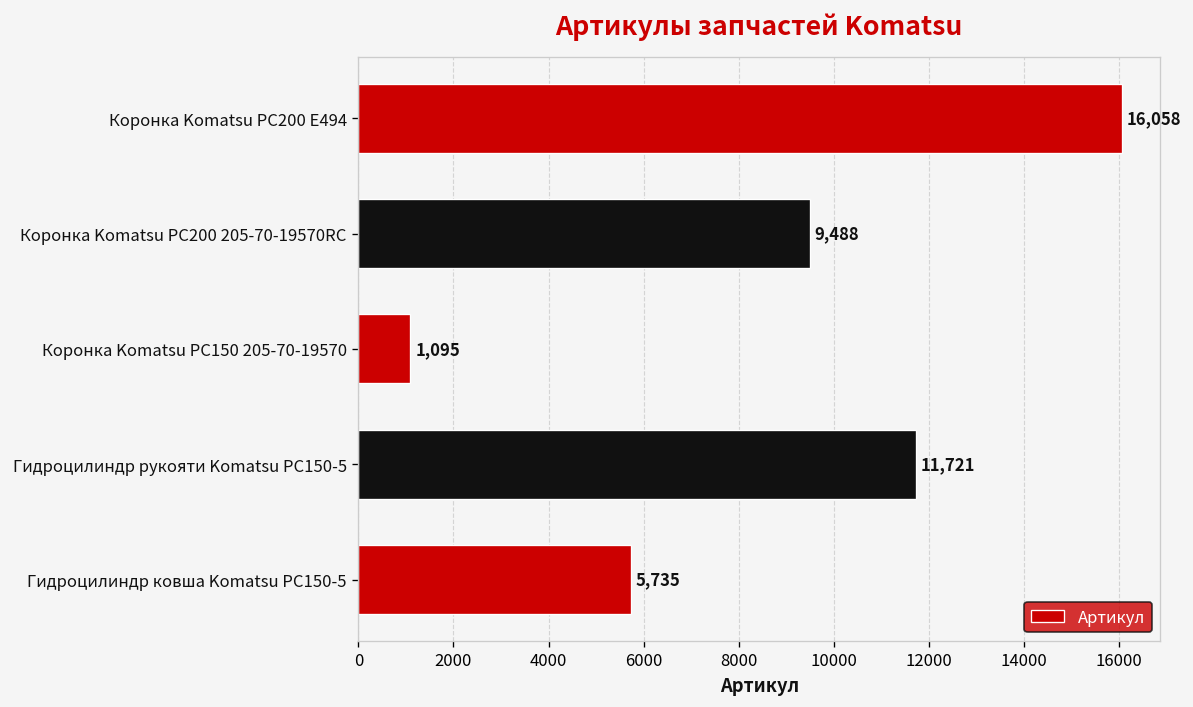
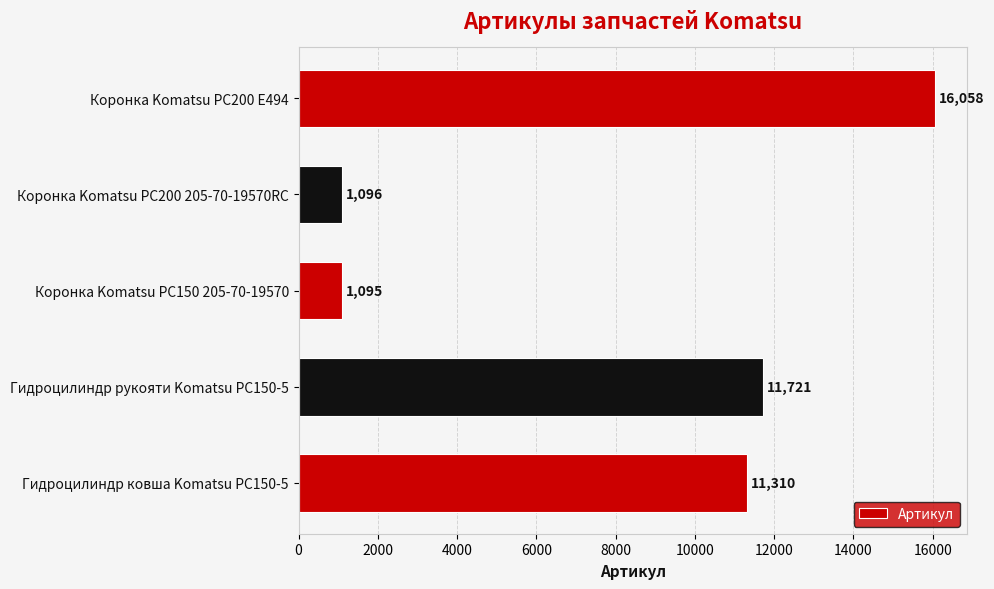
  {
    "Коронка Komatsu PC200 E494": "16,058",
-   "Коронка Komatsu PC200 205-70-19570RC": "9,488",
+   "Коронка Komatsu PC200 205-70-19570RC": "1,096",
    "Коронка Komatsu PC150 205-70-19570": "1,095",
    "Гидроцилиндр рукояти Komatsu PC150-5": "11,721",
-   "Гидроцилиндр ковша Komatsu PC150-5": "5,735"
+   "Гидроцилиндр ковша Komatsu PC150-5": "11,310"
  }
